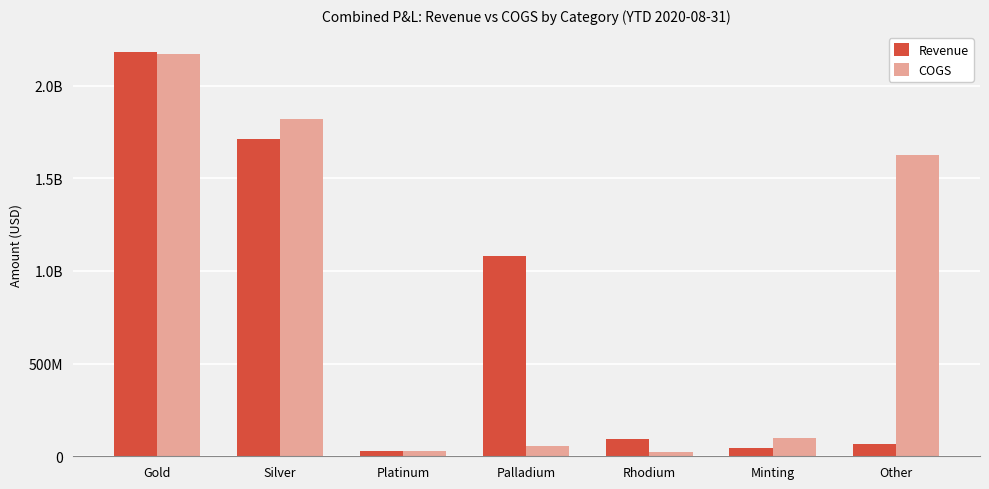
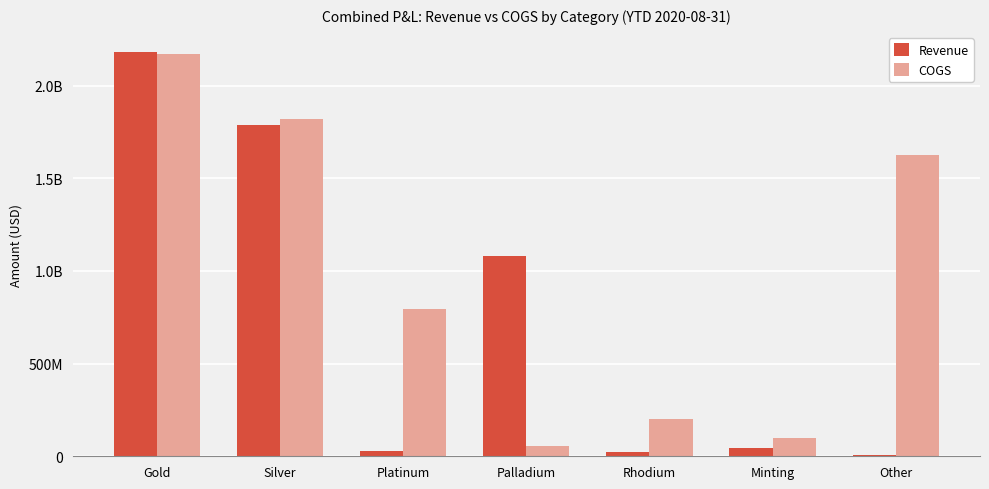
  {
    "Revenue": {
      "Gold": 2180000000,
-     "Silver": 1710000000,
+     "Silver": 1790000000,
      "Platinum": 30000000,
      "Palladium": 1080000000,
-     "Rhodium": 100000000,
+     "Rhodium": 20000000,
      "Minting": 50000000,
-     "Other": 70000000
+     "Other": 10000000
    },
    "COGS": {
      "Gold": 2170000000,
      "Silver": 1820000000,
-     "Platinum": 30000000,
+     "Platinum": 790000000,
      "Palladium": 60000000,
-     "Rhodium": 20000000,
+     "Rhodium": 200000000,
      "Minting": 100000000,
      "Other": 1630000000
    }
  }
